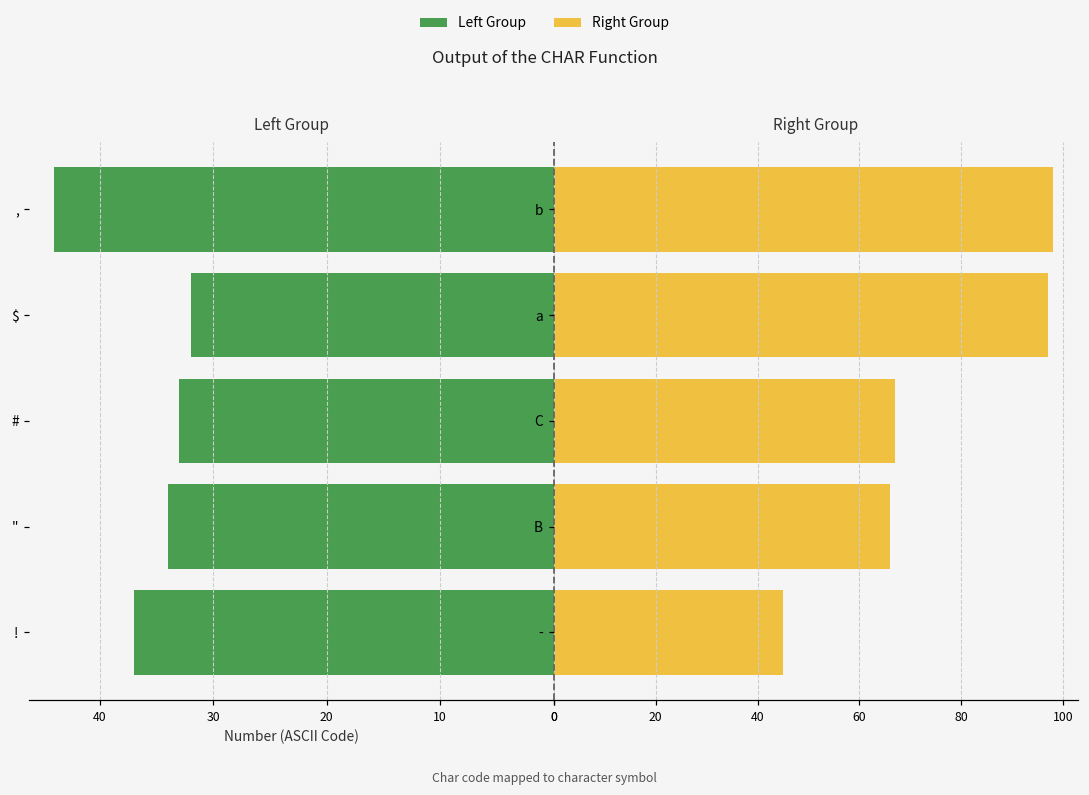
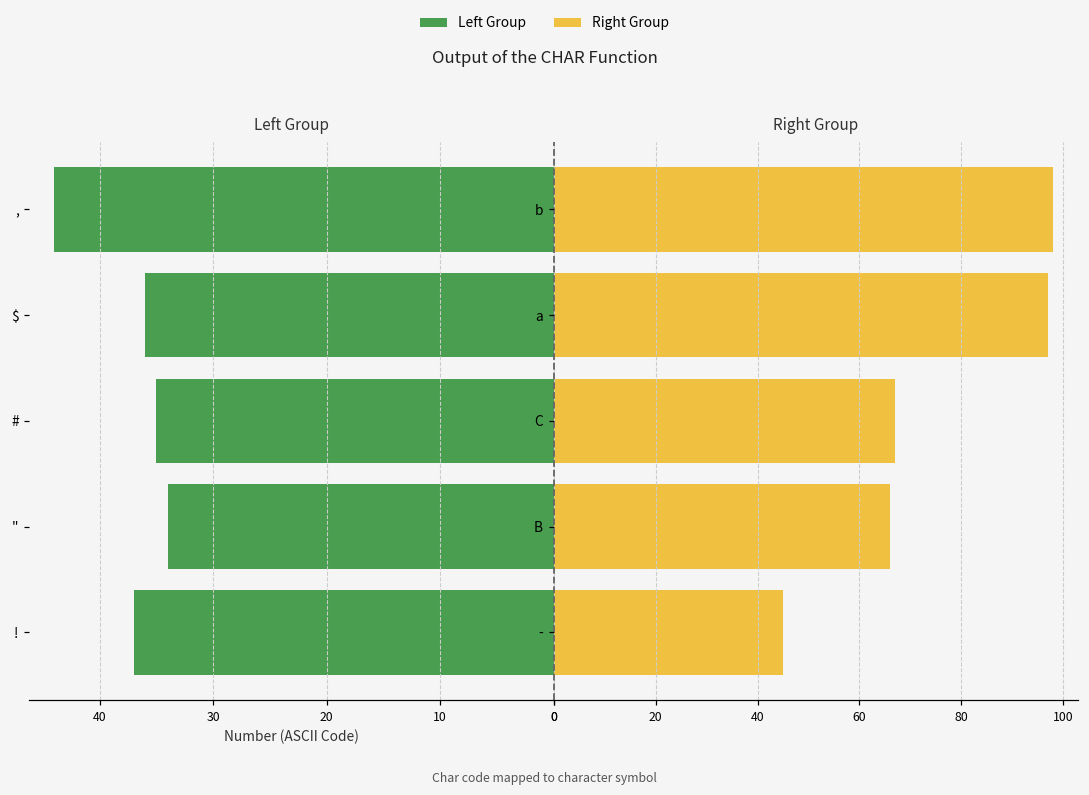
  {
    "Left Group": {
      ",": 44,
-     "$": 32,
-     "#": 33,
+     "$": 36,
+     "#": 35,
      "\"": 34,
      "!": 37
    }
  }
